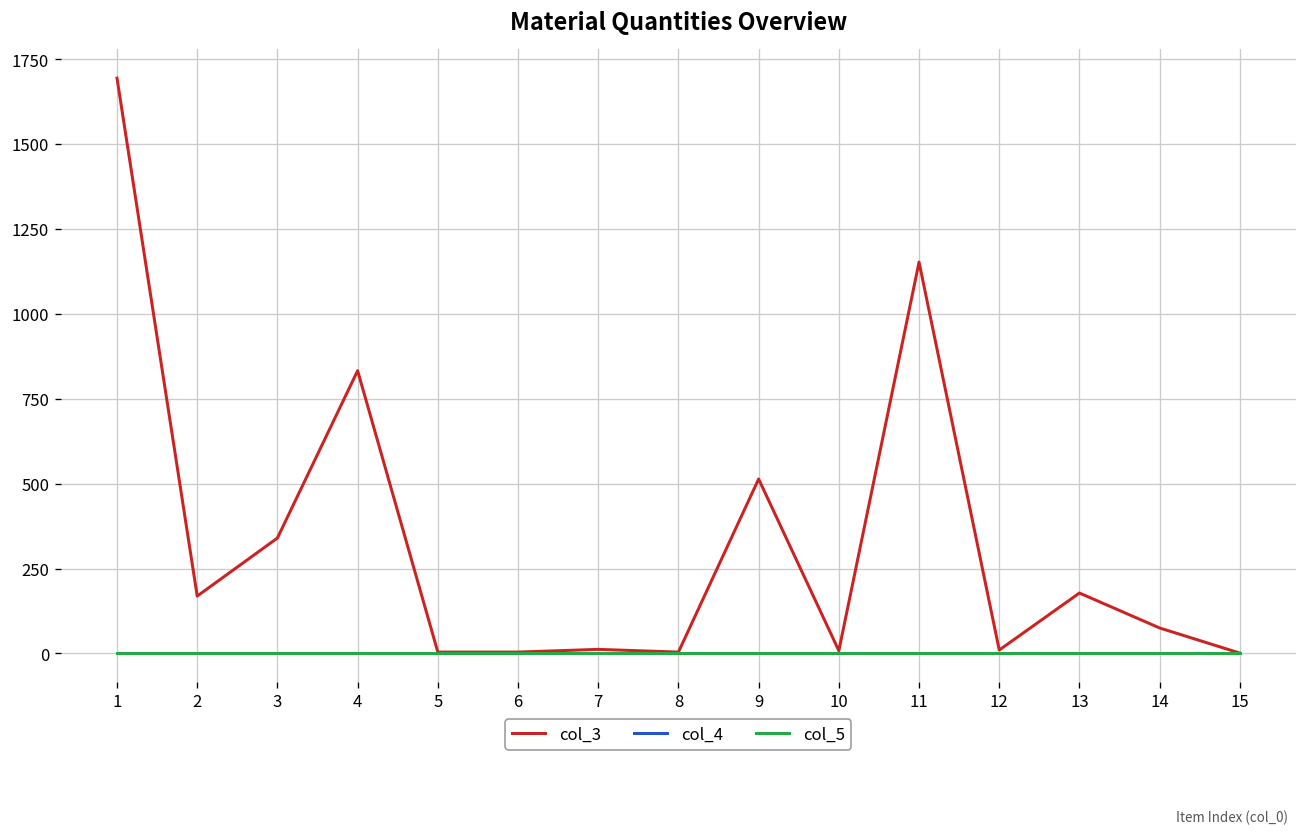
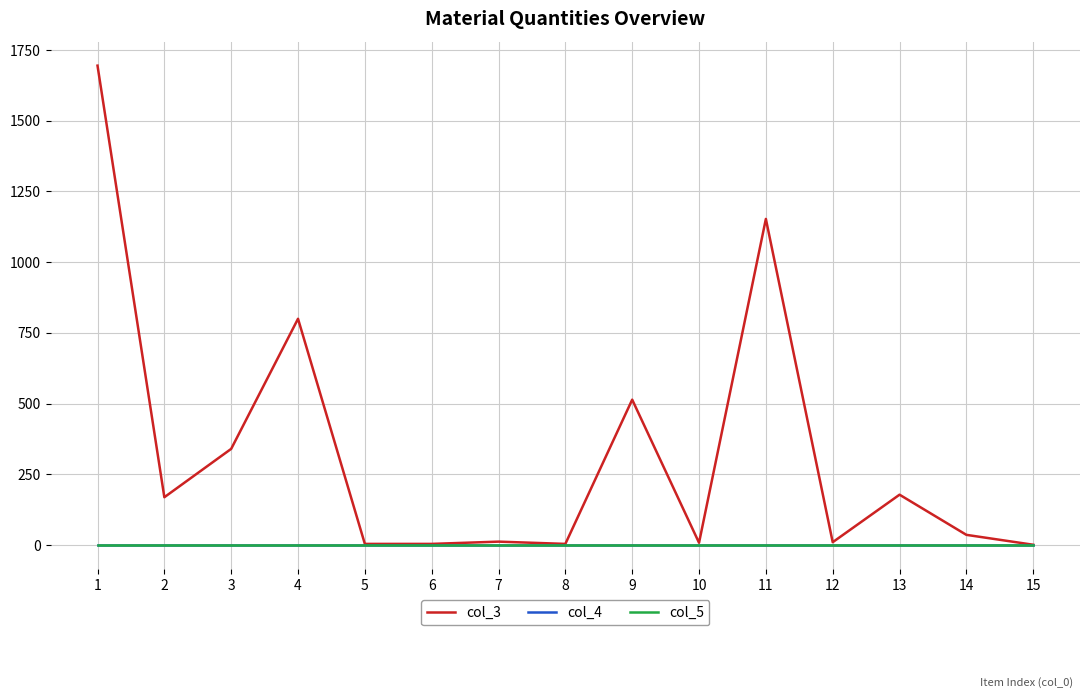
  {
    "col_3": {
      "1": 1700,
      "2": 170,
      "3": 340,
-     "4": 830,
+     "4": 800,
      "7": 10,
      "9": 510,
      "11": 1150,
      "12": 10,
      "13": 180,
-     "14": 80
+     "14": 40
    },
    "col_5": {
      "1": 0,
      "2": 0,
      "3": 0,
      "4": 0,
      "7": 0,
      "9": 0,
      "11": 0,
      "12": 0,
      "13": 0,
      "14": 0
    }
  }
